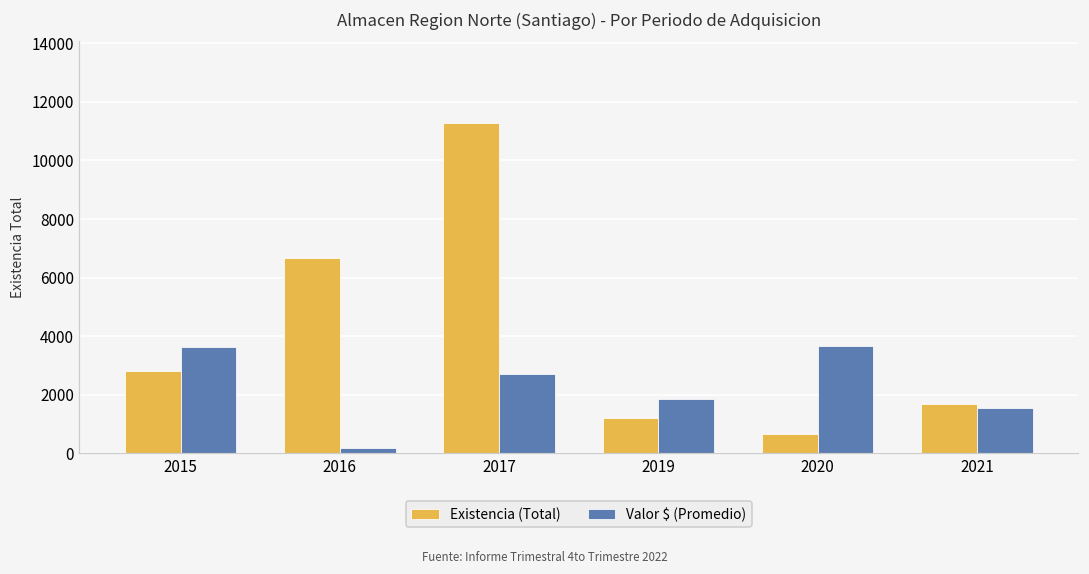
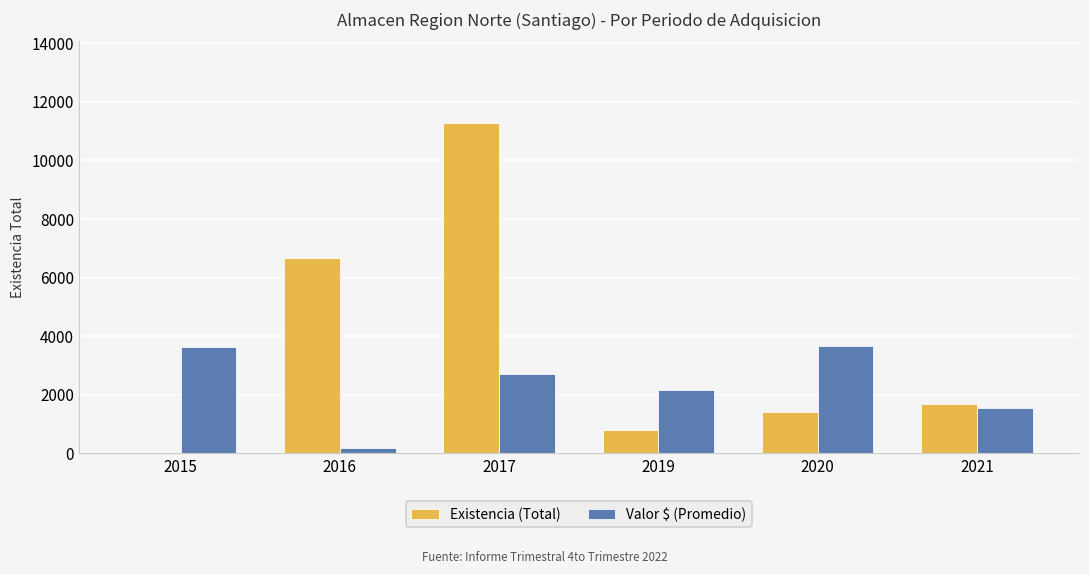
  {
    "Existencia (Total)": {
-     "2015": 2800,
+     "2015": 0,
      "2016": 6700,
      "2017": 11300,
-     "2019": 1200,
-     "2020": 700,
+     "2019": 800,
+     "2020": 1400,
      "2021": 1700
    },
    "Valor $ (Promedio)": {
      "2015": 3600,
      "2016": 200,
      "2017": 2700,
-     "2019": 1900,
+     "2019": 2200,
      "2020": 3700,
      "2021": 1500
    }
  }
